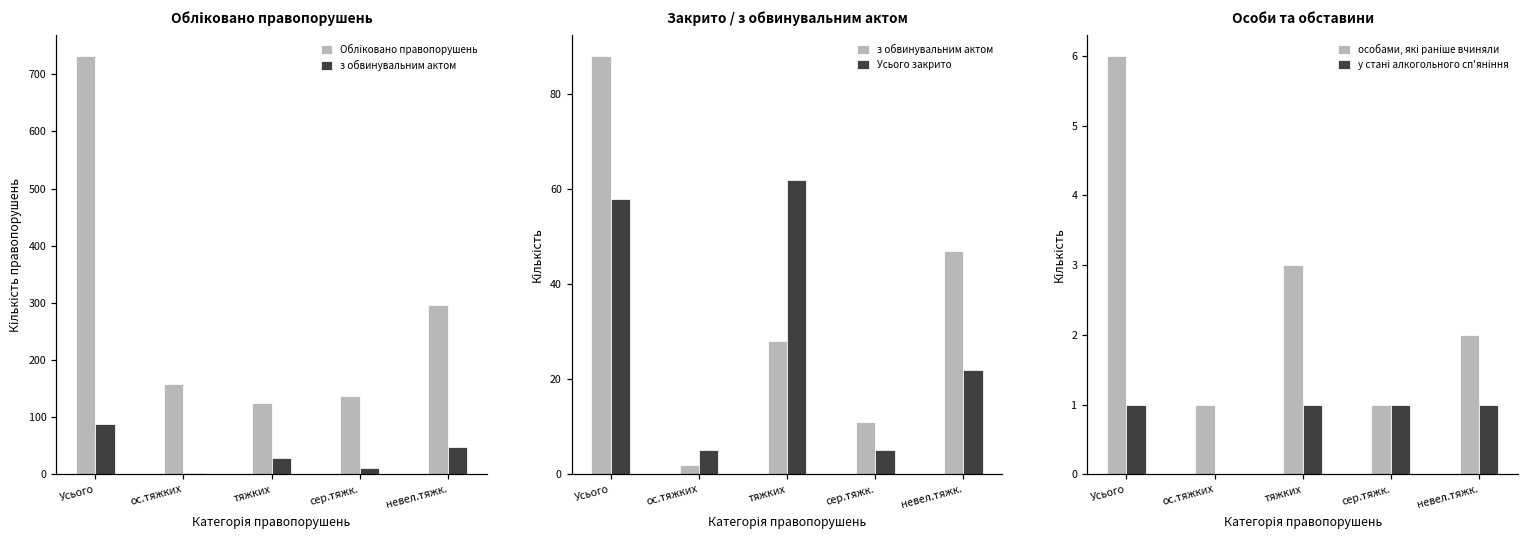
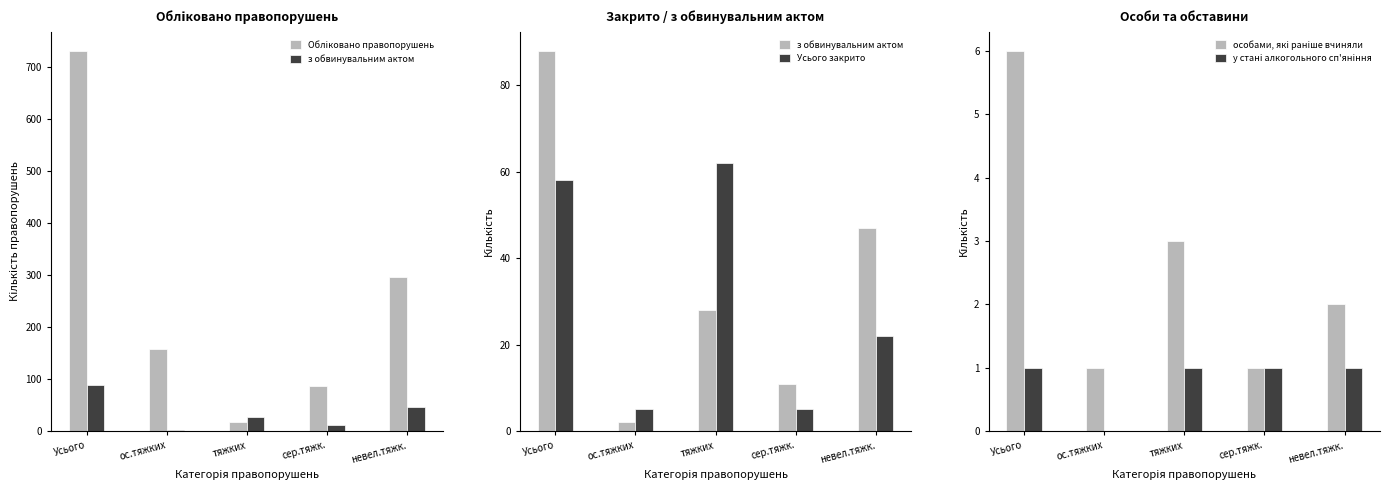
  {
    "Обліковано правопорушень": {
      "Обліковано правопорушень": {
        "Усього": 730,
        "ос.тяжких": 160,
-       "тяжких": 120,
-       "сер.тяжк.": 140,
+       "тяжких": 20,
+       "сер.тяжк.": 90,
        "невел.тяжк.": 300
      }
    },
    "Закрито / з обвинувальним актом": {
      "з обвинувальним актом": {
        "Усього": 88,
        "ос.тяжких": 2,
        "тяжких": 28,
        "сер.тяжк.": 11,
        "невел.тяжк.": 47
      },
      "Усього закрито": {
        "Усього": 58,
        "ос.тяжких": 5,
        "тяжких": 62,
        "сер.тяжк.": 5,
        "невел.тяжк.": 22
      }
    },
    "Особи та обставини": {
      "особами, які раніше вчиняли": {
        "Усього": 6.0,
        "ос.тяжких": 1.0,
        "тяжких": 3.0,
        "сер.тяжк.": 1.0,
        "невел.тяжк.": 2.0
      },
      "у стані алкогольного сп'яніння": {
        "Усього": 1.0,
        "ос.тяжких": 0.0,
        "тяжких": 1.0,
        "сер.тяжк.": 1.0,
        "невел.тяжк.": 1.0
      }
    }
  }
